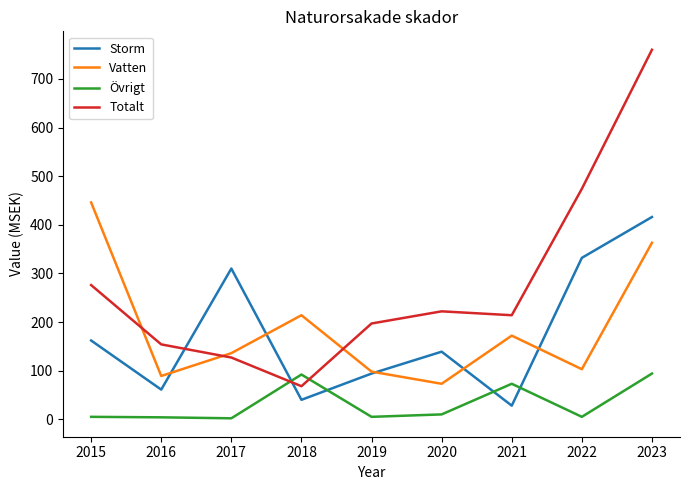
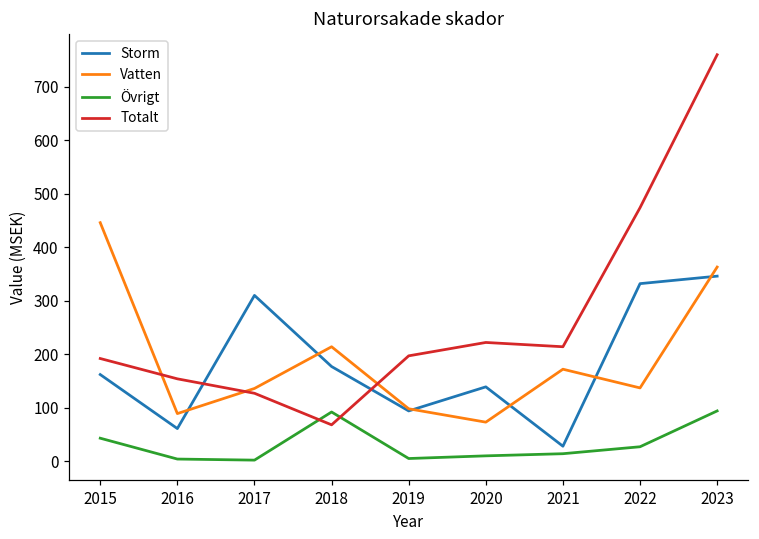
  {
    "Storm": {
      "2015": 160,
      "2016": 60,
      "2017": 310,
-     "2018": 40,
+     "2018": 180,
      "2020": 140,
      "2021": 30,
      "2022": 330,
-     "2023": 420
+     "2023": 350
    },
    "Vatten": {
      "2015": 450,
      "2016": 90,
      "2017": 140,
      "2018": 210,
      "2020": 70,
      "2021": 170,
-     "2022": 100,
+     "2022": 140,
      "2023": 360
    },
    "Övrigt": {
-     "2015": 10,
+     "2015": 40,
      "2016": 0,
      "2017": 0,
      "2018": 90,
      "2019": 10,
      "2020": 10,
-     "2021": 70,
-     "2022": 10,
+     "2021": 10,
+     "2022": 30,
      "2023": 90
    },
    "Totalt": {
-     "2015": 280,
+     "2015": 190,
      "2016": 150,
      "2017": 130,
      "2018": 70,
      "2019": 200,
      "2020": 220,
      "2021": 210,
      "2022": 470,
      "2023": 760
    }
  }
